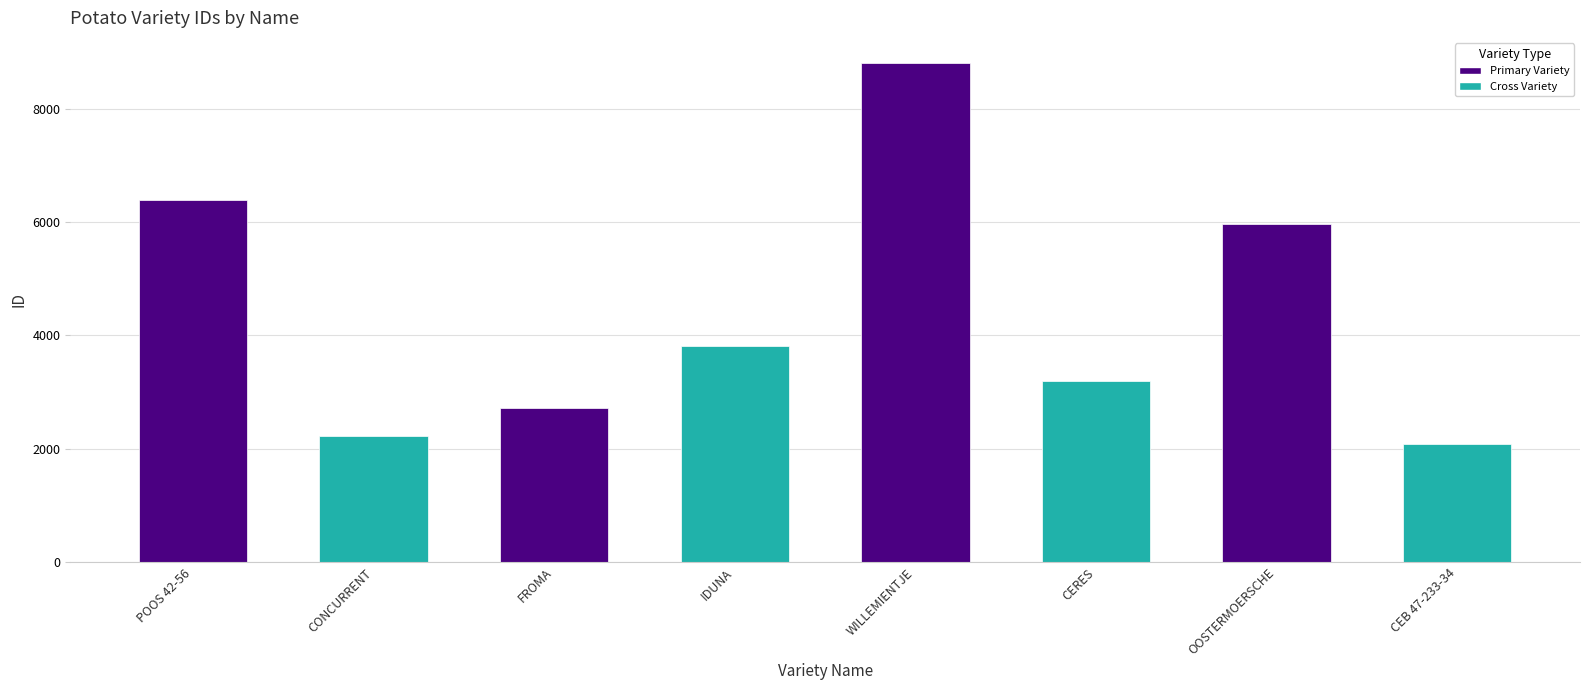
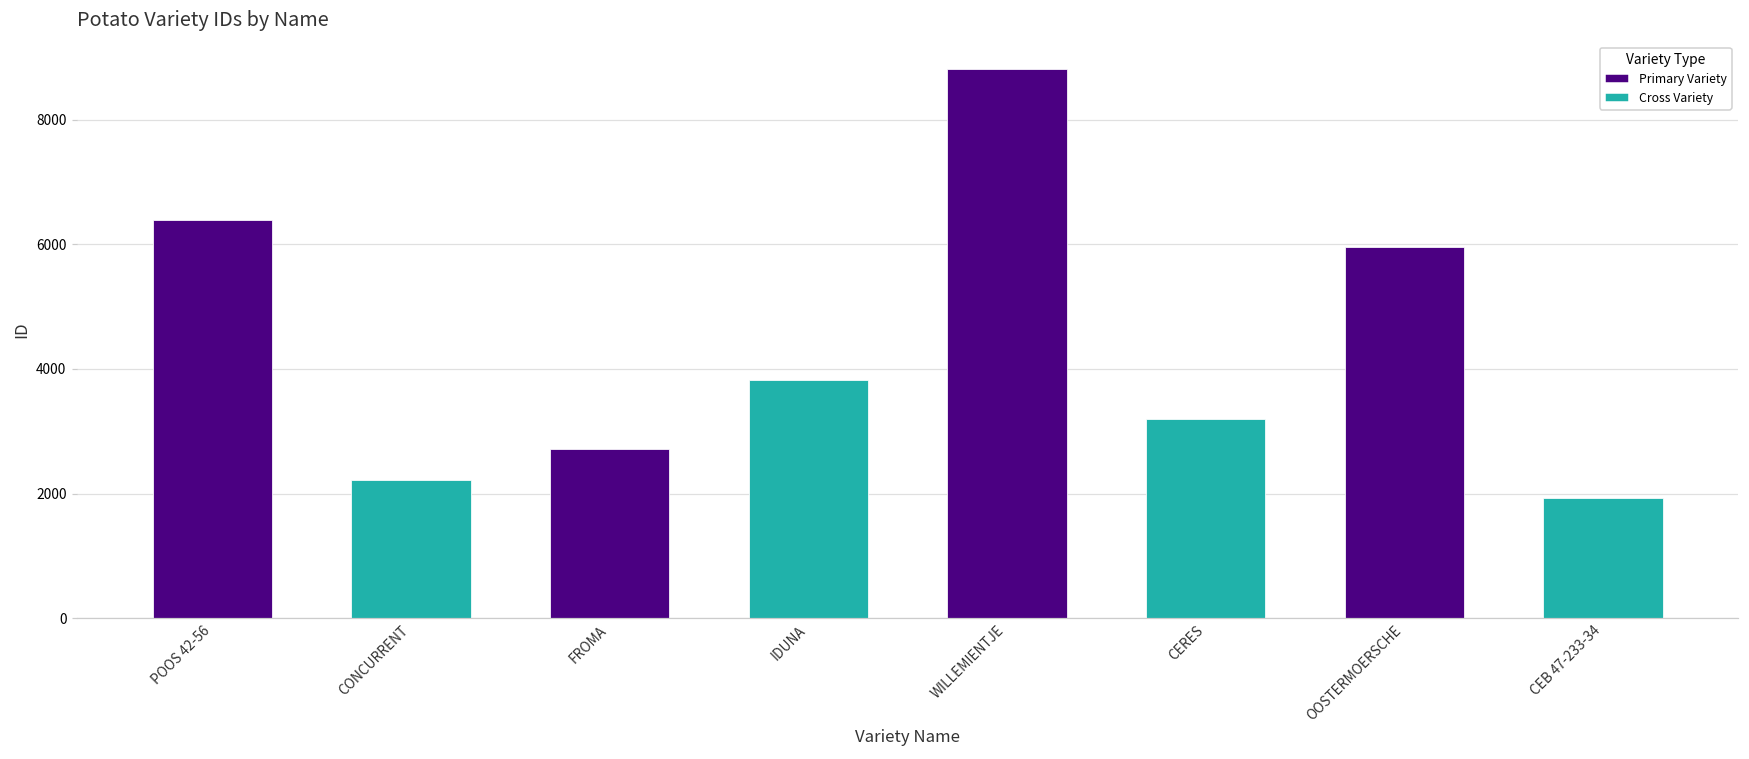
  {
    "POOS 42-56": 6400,
    "CONCURRENT": 2200,
    "FROMA": 2700,
    "IDUNA": 3800,
    "WILLEMIENTJE": 8800,
    "CERES": 3200,
    "OOSTERMOERSCHE": 6000,
-   "CEB 47-233-34": 2100
+   "CEB 47-233-34": 1900
  }
